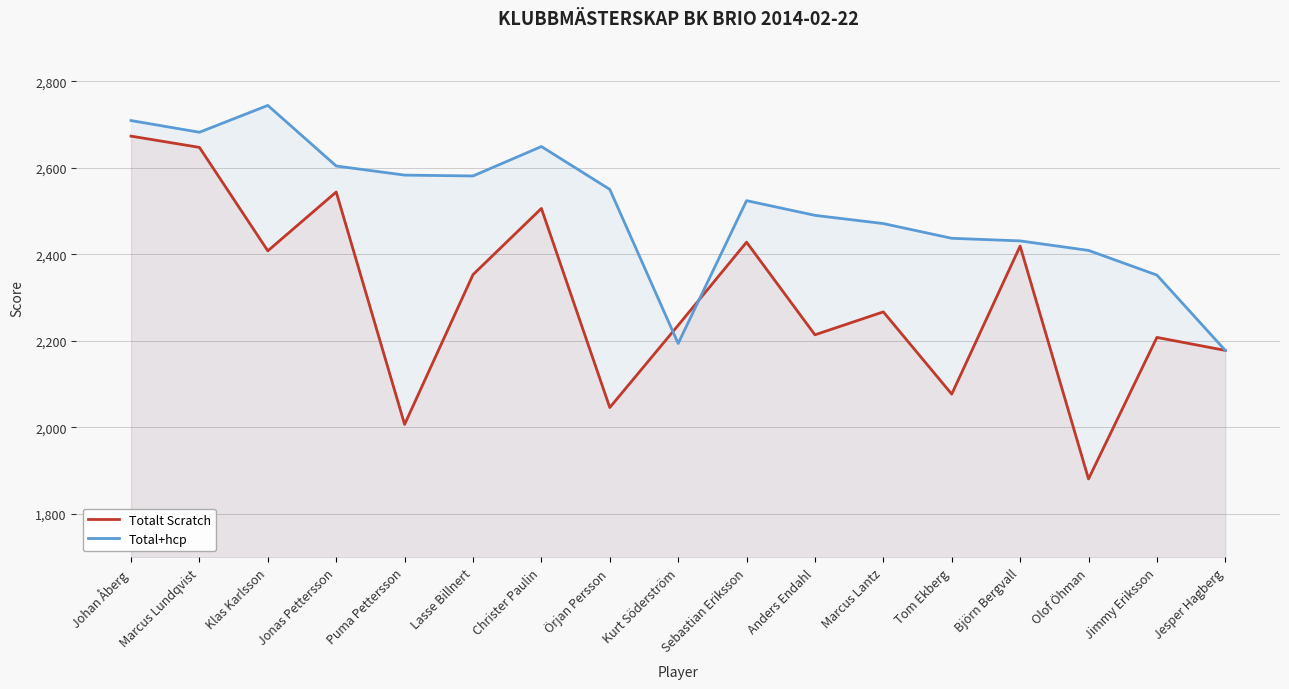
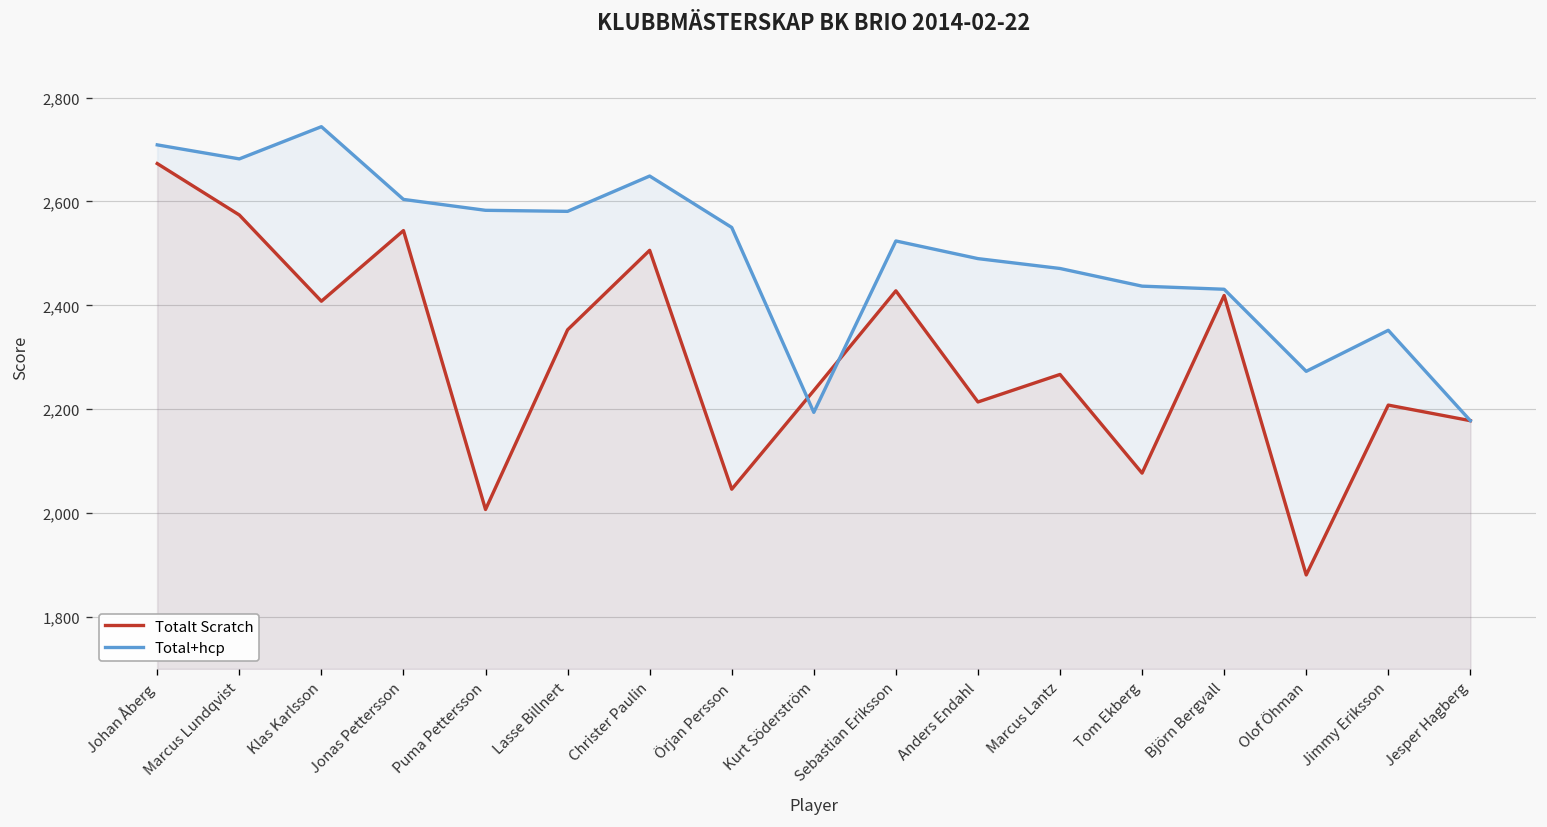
  {
    "Totalt Scratch": {
      "Johan Åberg": "2,670",
-     "Marcus Lundqvist": "2,650",
+     "Marcus Lundqvist": "2,570",
      "Klas Karlsson": "2,410",
      "Jonas Pettersson": "2,540",
      "Puma Pettersson": "2,010",
      "Lasse Billnert": "2,350",
      "Christer Paulin": "2,510",
      "Örjan Persson": "2,050",
      "Kurt Söderström": "2,240",
      "Sebastian Eriksson": "2,430",
      "Anders Endahl": "2,210",
      "Marcus Lantz": "2,270",
      "Tom Ekberg": "2,080",
      "Björn Bergvall": "2,420",
      "Olof Öhman": "1,880",
      "Jimmy Eriksson": "2,210"
    },
    "Total+hcp": {
      "Johan Åberg": "2,710",
      "Marcus Lundqvist": "2,680",
      "Klas Karlsson": "2,740",
      "Jonas Pettersson": "2,600",
      "Puma Pettersson": "2,580",
      "Lasse Billnert": "2,580",
      "Christer Paulin": "2,650",
      "Örjan Persson": "2,550",
      "Kurt Söderström": "2,190",
      "Sebastian Eriksson": "2,520",
      "Anders Endahl": "2,490",
      "Marcus Lantz": "2,470",
      "Tom Ekberg": "2,440",
      "Björn Bergvall": "2,430",
-     "Olof Öhman": "2,410",
+     "Olof Öhman": "2,270",
      "Jimmy Eriksson": "2,350"
    }
  }
